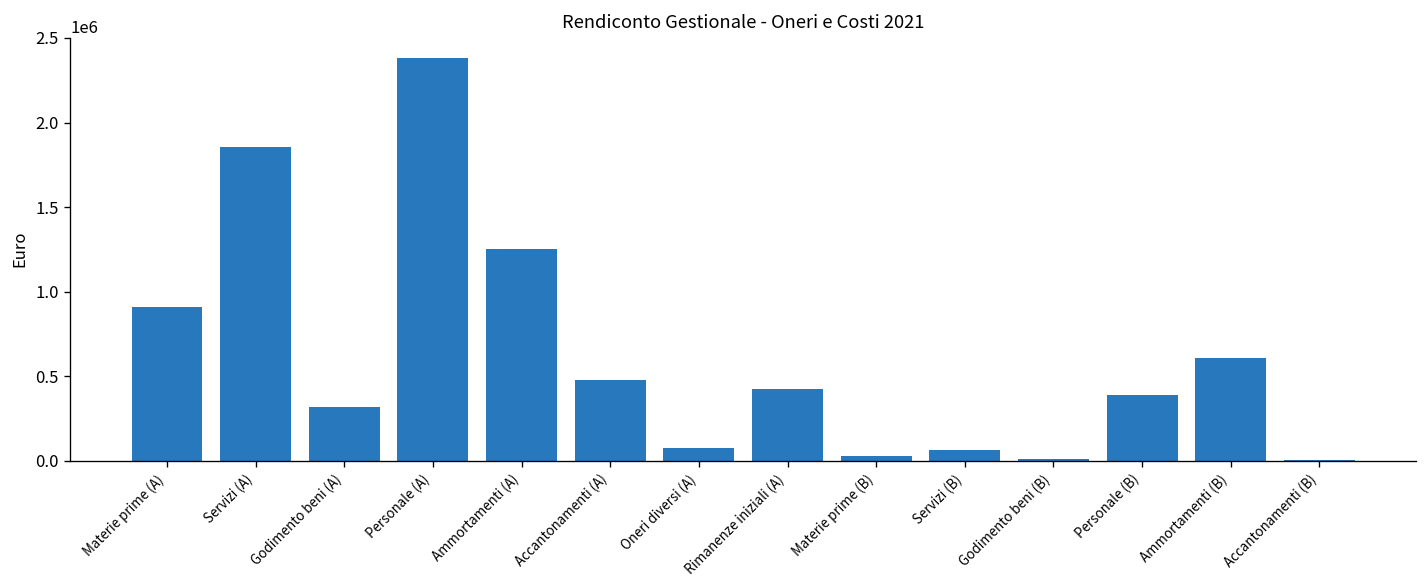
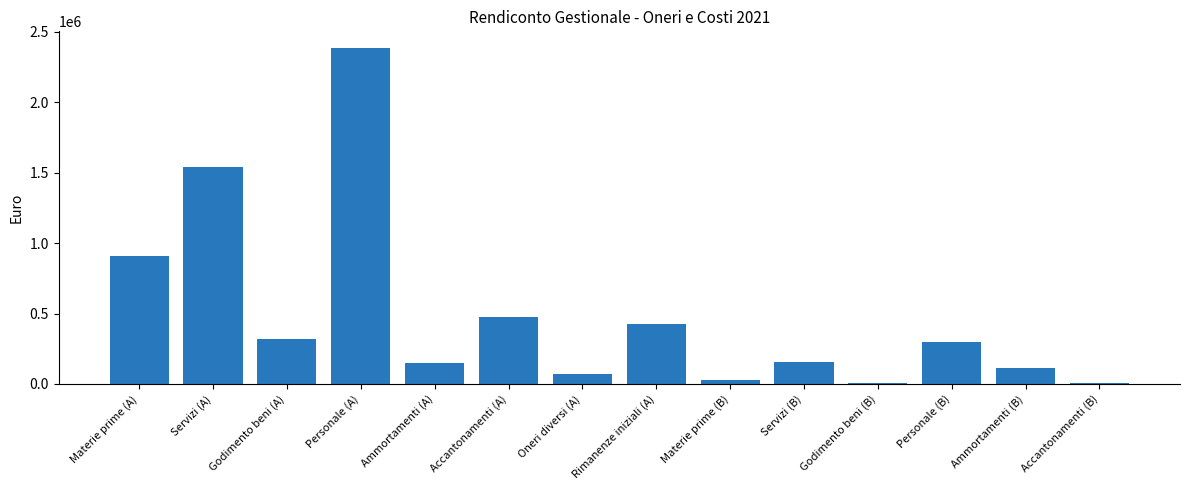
  {
    "Materie prime (A)": 910000,
-   "Servizi (A)": 1850000,
+   "Servizi (A)": 1540000,
    "Godimento beni (A)": 320000,
    "Personale (A)": 2380000,
-   "Ammortamenti (A)": 1250000,
+   "Ammortamenti (A)": 150000,
    "Accantonamenti (A)": 480000,
    "Oneri diversi (A)": 70000,
    "Rimanenze iniziali (A)": 420000,
    "Materie prime (B)": 30000,
-   "Servizi (B)": 60000,
-   "Personale (B)": 390000,
-   "Ammortamenti (B)": 610000
+   "Servizi (B)": 160000,
+   "Personale (B)": 300000,
+   "Ammortamenti (B)": 110000
  }
